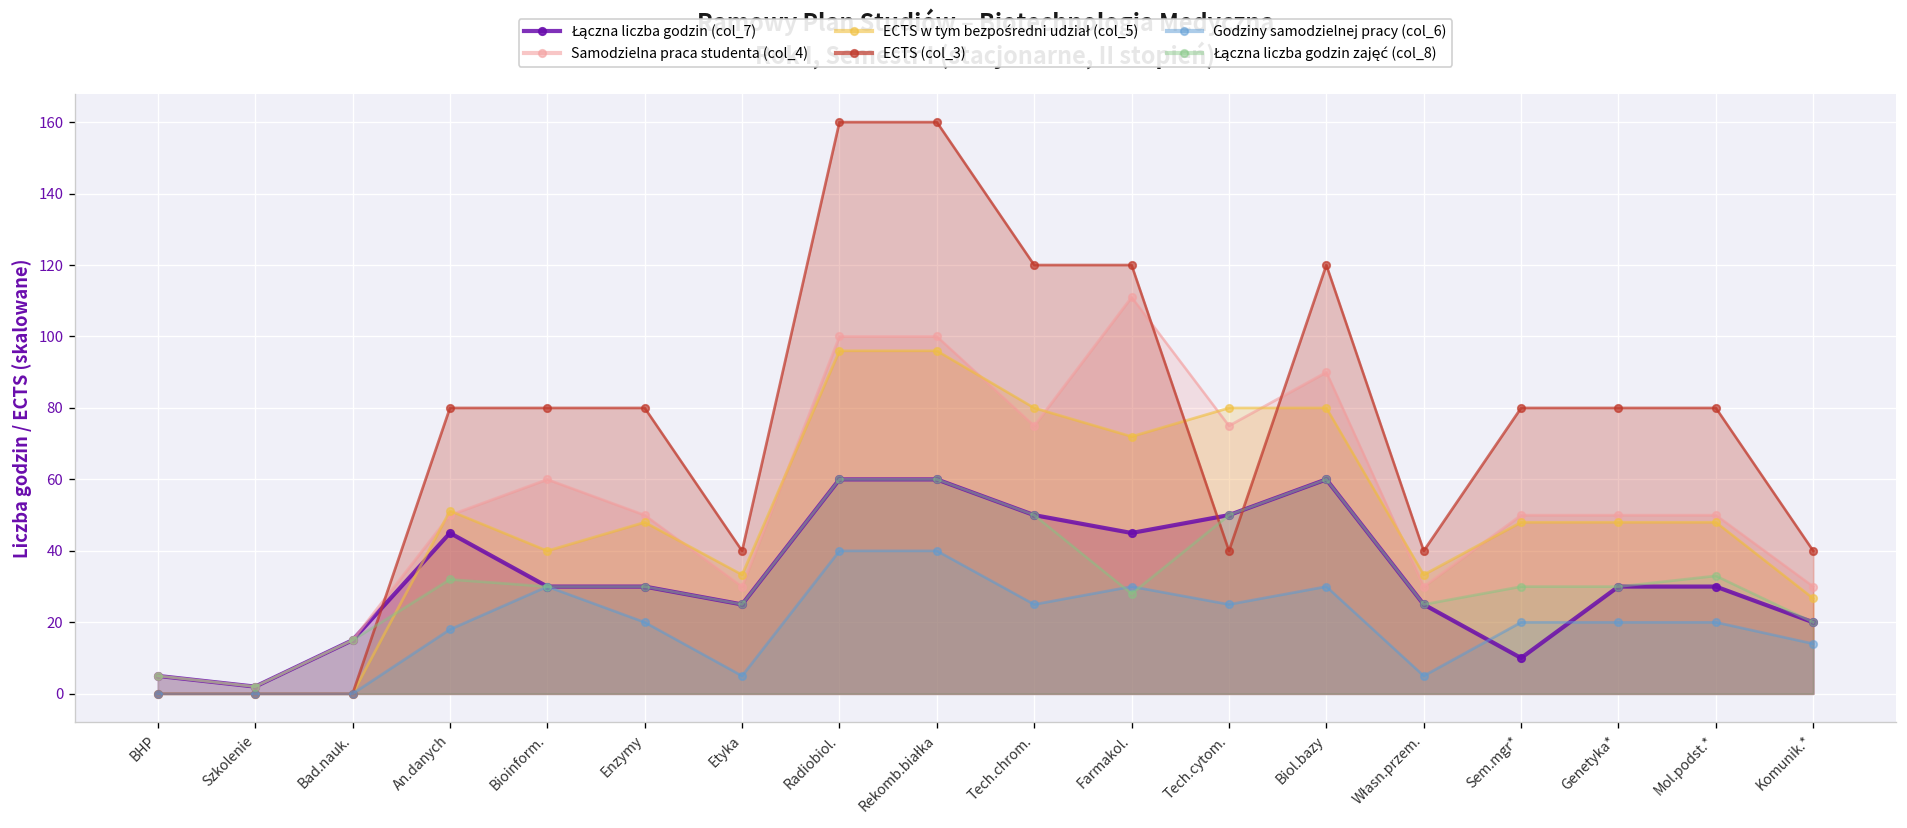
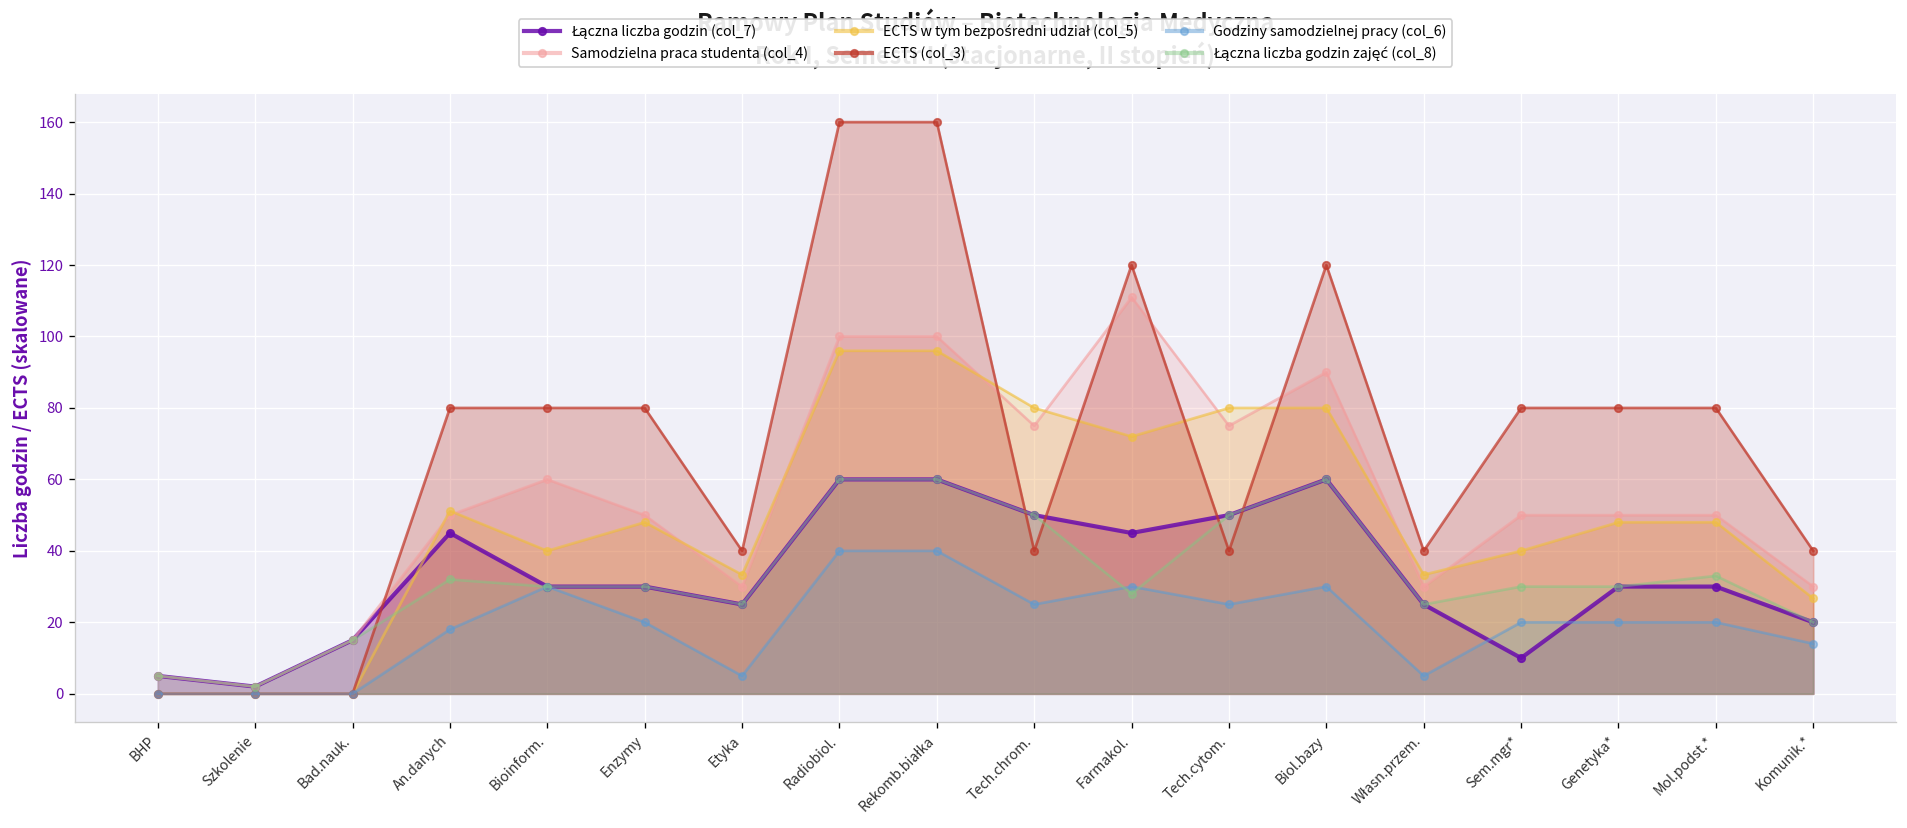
  {
    "Łączna liczba godzin (col_7)": {
      "An.danych": 45,
      "Farmakol.": 45,
      "Sem.mgr*": 10,
      "Mol.podst.*": 30
    },
    "Samodzielna praca studenta (col_4)": {
      "An.danych": 50,
      "Bioinform.": 60,
      "Enzymy": 50,
      "Etyka": 30,
      "Radiobiol.": 100,
      "Rekomb.białka": 100,
      "Tech.chrom.": 75,
      "Farmakol.": 111,
      "Tech.cytom.": 75,
      "Biol.bazy": 90,
      "Własn.przem.": 30,
      "Sem.mgr*": 50,
      "Genetyka*": 50,
      "Mol.podst.*": 50,
      "Komunik.*": 30
    },
    "ECTS w tym bezpośredni udział (col_5)": {
      "An.danych": 51,
      "Bioinform.": 40,
      "Enzymy": 48,
      "Etyka": 33,
      "Radiobiol.": 96,
      "Rekomb.białka": 96,
      "Tech.chrom.": 80,
      "Farmakol.": 72,
      "Tech.cytom.": 80,
      "Biol.bazy": 80,
      "Własn.przem.": 33,
-     "Sem.mgr*": 48,
+     "Sem.mgr*": 40,
      "Genetyka*": 48,
      "Mol.podst.*": 48,
      "Komunik.*": 27
    },
    "ECTS (col_3)": {
      "An.danych": 80,
      "Bioinform.": 80,
      "Enzymy": 80,
      "Etyka": 40,
      "Radiobiol.": 160,
      "Rekomb.białka": 160,
-     "Tech.chrom.": 120,
+     "Tech.chrom.": 40,
      "Farmakol.": 120,
      "Tech.cytom.": 40,
      "Biol.bazy": 120,
      "Własn.przem.": 40,
      "Sem.mgr*": 80,
      "Genetyka*": 80,
      "Mol.podst.*": 80,
      "Komunik.*": 40
    },
    "Godziny samodzielnej pracy (col_6)": {
      "An.danych": 18,
      "Enzymy": 20,
      "Etyka": 5,
      "Radiobiol.": 40,
      "Rekomb.białka": 40,
      "Tech.chrom.": 25,
      "Farmakol.": 30,
      "Tech.cytom.": 25,
      "Biol.bazy": 30,
      "Własn.przem.": 5,
      "Sem.mgr*": 20,
      "Genetyka*": 20,
      "Mol.podst.*": 20,
      "Komunik.*": 14
    },
    "Łączna liczba godzin zajęć (col_8)": {
      "An.danych": 32,
      "Farmakol.": 28,
      "Sem.mgr*": 30,
      "Mol.podst.*": 33
    }
  }
